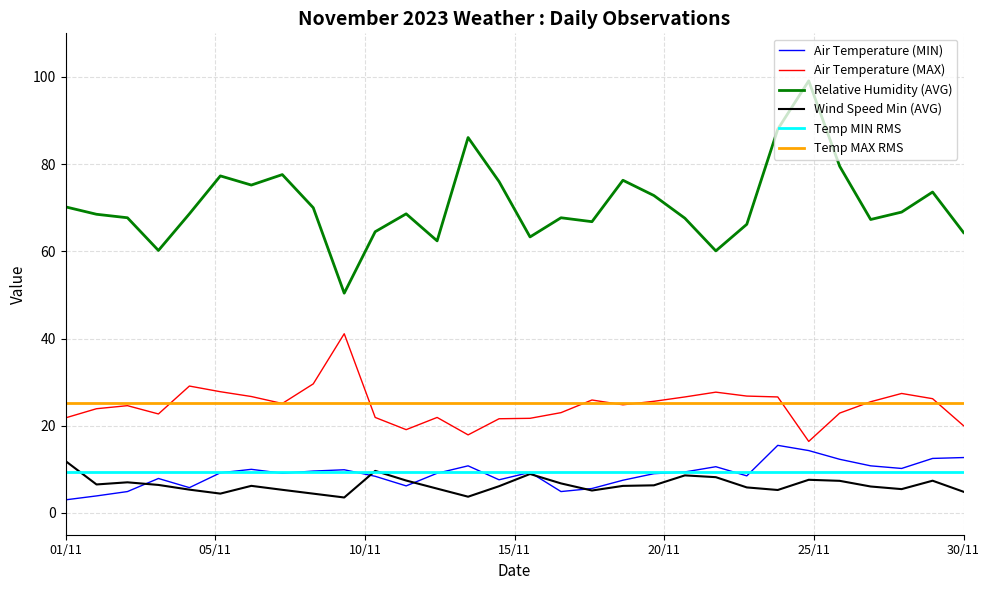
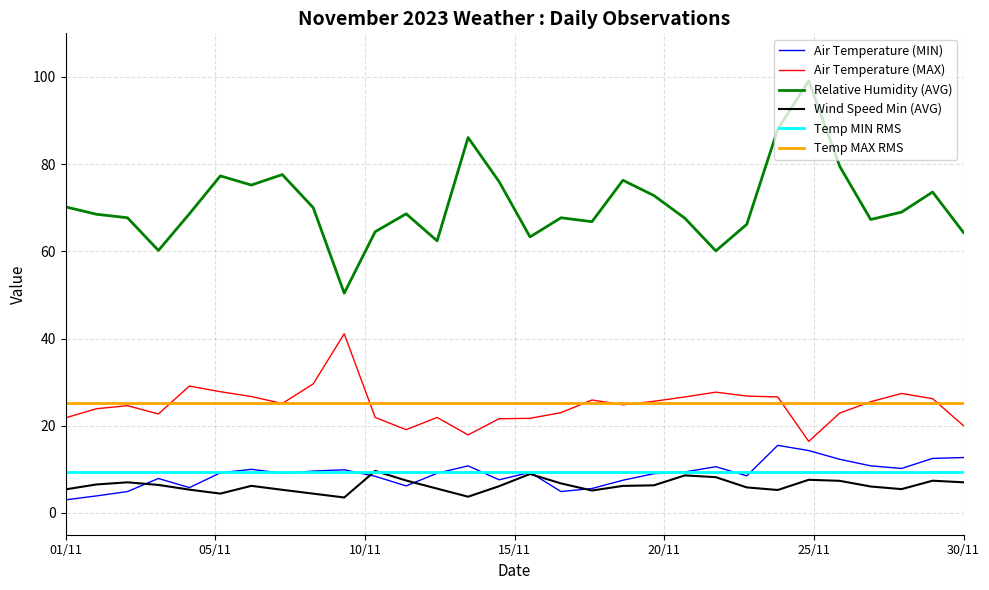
  {
    "Air Temperature (MIN)": {
      "01/11": 3,
      "30/11": 13
    },
    "Air Temperature (MAX)": {
      "01/11": 22,
      "30/11": 20
    },
    "Relative Humidity (AVG)": {
      "01/11": 70,
      "30/11": 64
    },
    "Wind Speed Min (AVG)": {
-     "01/11": 12,
-     "30/11": 5
+     "01/11": 5,
+     "30/11": 7
    }
  }
